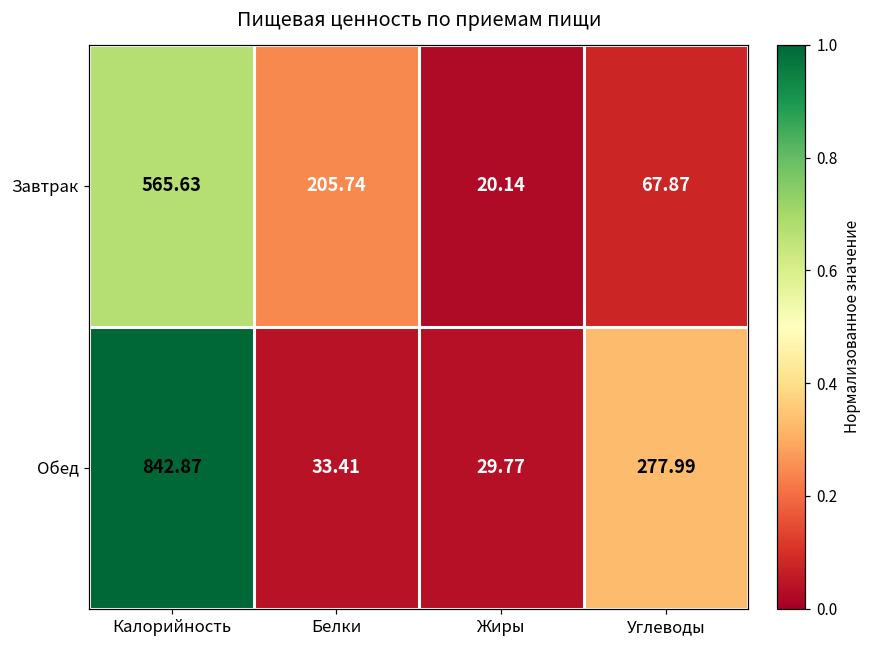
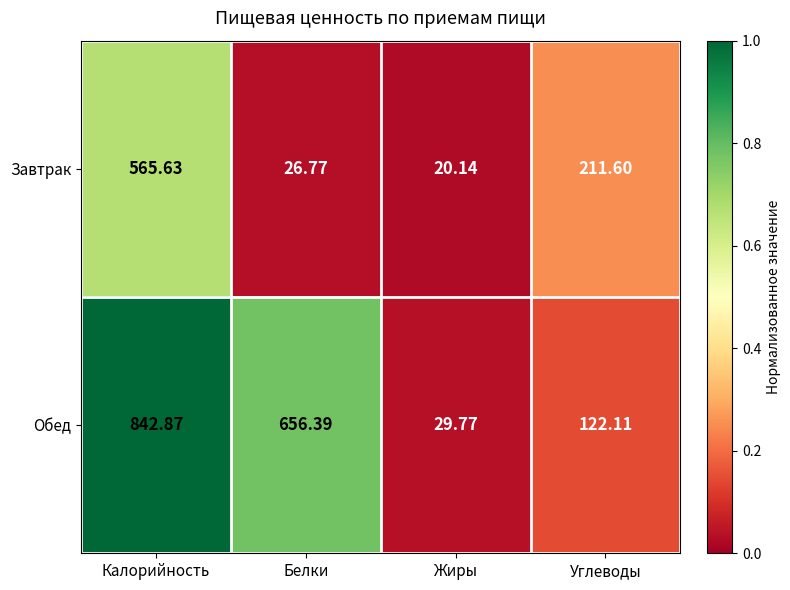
  {
    "Завтрак": {
      "Калорийность": 565.63,
-     "Белки": 205.74,
+     "Белки": 26.77,
      "Жиры": 20.14,
-     "Углеводы": 67.87
+     "Углеводы": 211.60
    },
    "Обед": {
      "Калорийность": 842.87,
-     "Белки": 33.41,
+     "Белки": 656.39,
      "Жиры": 29.77,
-     "Углеводы": 277.99
+     "Углеводы": 122.11
    }
  }
